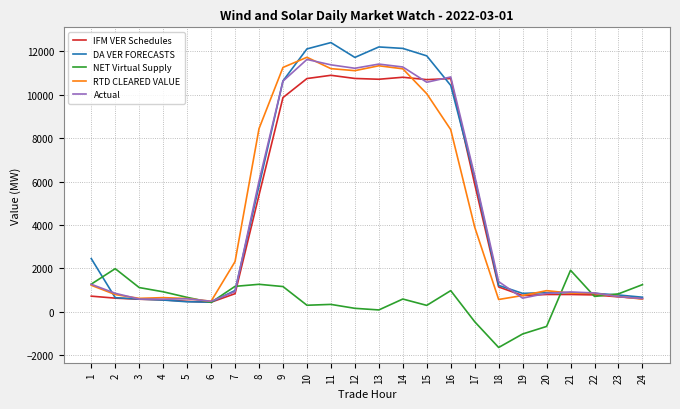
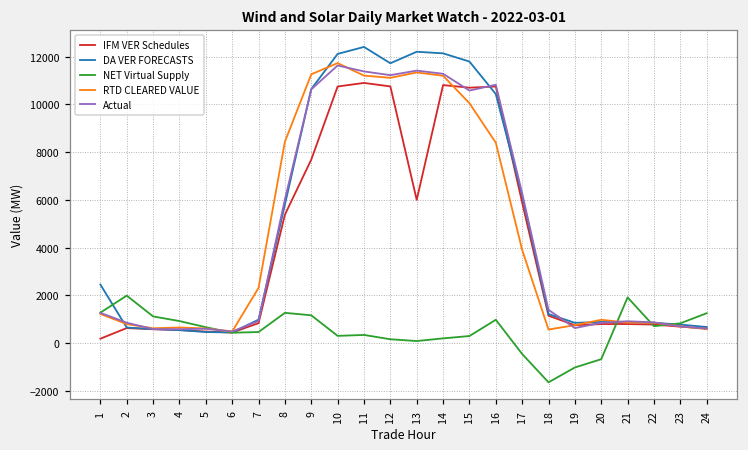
  {
    "IFM VER Schedules": {
-     "1": 700,
+     "1": 200,
      "8": 5400,
-     "9": 9900,
+     "9": 7700,
      "10": 10800,
      "11": 10900,
      "12": 10800,
-     "13": 10700,
+     "13": 6000,
      "14": 10800,
      "15": 10700,
      "17": 5900
    },
    "DA VER FORECASTS": {
      "1": 2500,
      "8": 5800,
      "10": 12100,
      "11": 12400,
      "12": 11700,
      "13": 12200,
      "14": 12100,
      "15": 11800,
      "16": 10400
    },
    "NET Virtual Supply": {
      "2": 2000,
      "3": 1100,
      "4": 900,
-     "7": 1200,
+     "7": 500,
      "8": 1300,
      "9": 1200,
      "10": 300,
      "11": 300,
      "12": 200,
      "13": 100,
-     "14": 600,
+     "14": 200,
      "15": 300,
      "16": 1000,
      "17": -500,
      "18": -1600,
      "19": -1000,
      "20": -700,
      "21": 1900,
      "24": 1300
    },
    "RTD CLEARED VALUE": {
      "7": 2300,
      "8": 8400,
      "9": 11300,
      "11": 11200,
      "15": 10100,
      "16": 8400,
      "17": 3900,
      "18": 600
    },
    "Actual": {
      "8": 6000,
      "11": 11400,
      "15": 10600,
      "18": 1400,
      "19": 600
    }
  }
